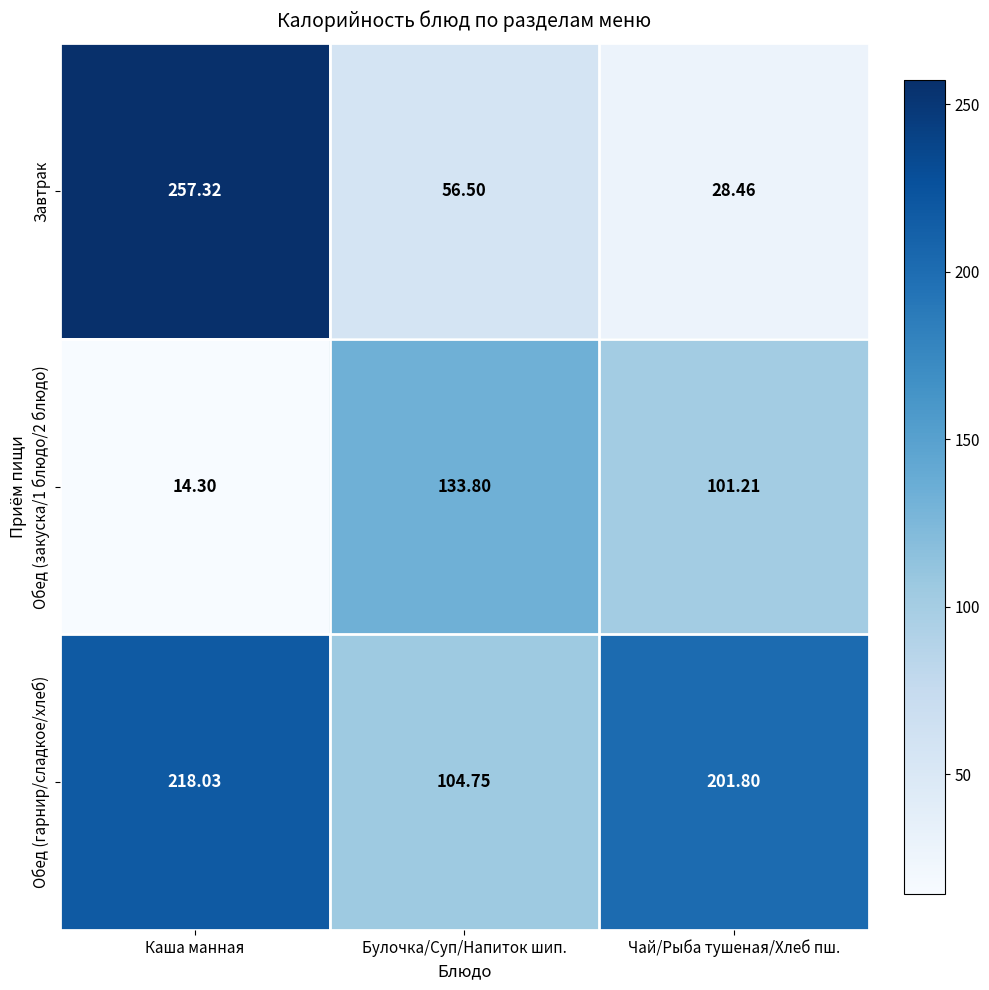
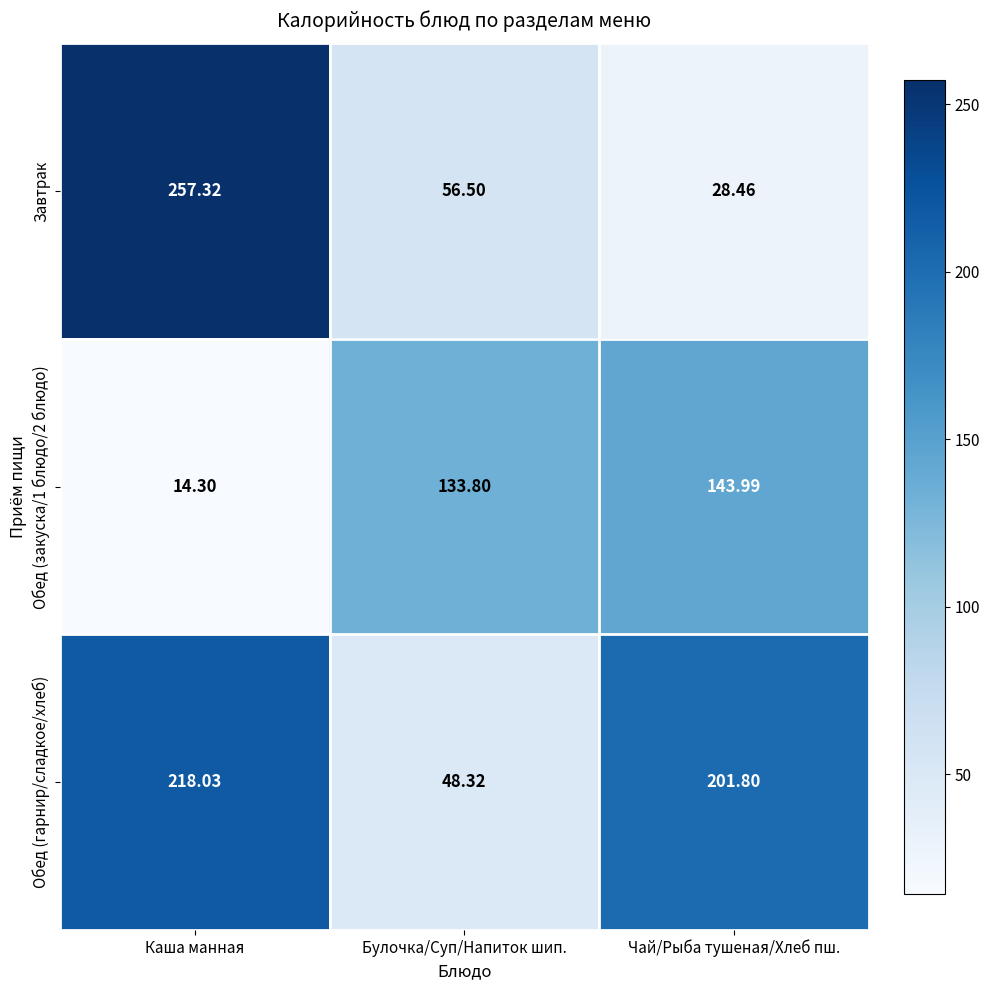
  {
    "Завтрак": {
      "Каша манная": 257.32,
      "Булочка/Суп/Напиток шип.": 56.50,
      "Чай/Рыба тушеная/Хлеб пш.": 28.46
    },
    "Обед (закуска/1 блюдо/2 блюдо)": {
      "Каша манная": 14.30,
      "Булочка/Суп/Напиток шип.": 133.80,
-     "Чай/Рыба тушеная/Хлеб пш.": 101.21
+     "Чай/Рыба тушеная/Хлеб пш.": 143.99
    },
    "Обед (гарнир/сладкое/хлеб)": {
      "Каша манная": 218.03,
-     "Булочка/Суп/Напиток шип.": 104.75,
+     "Булочка/Суп/Напиток шип.": 48.32,
      "Чай/Рыба тушеная/Хлеб пш.": 201.80
    }
  }
